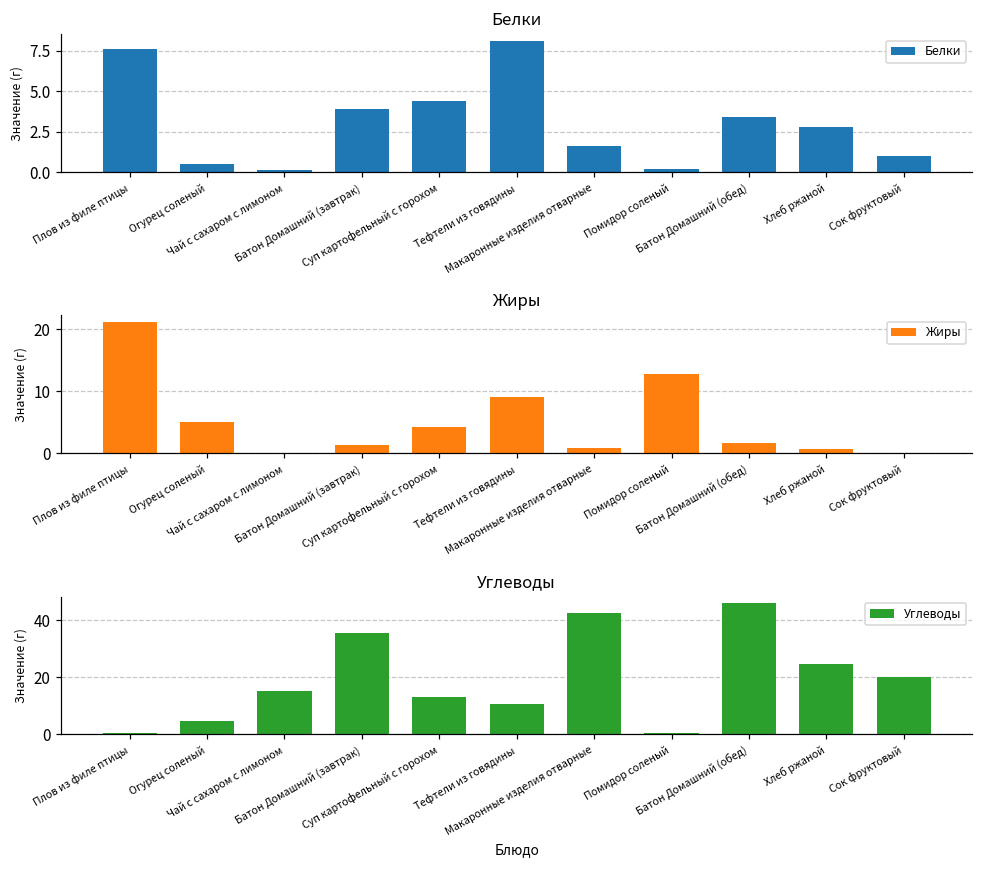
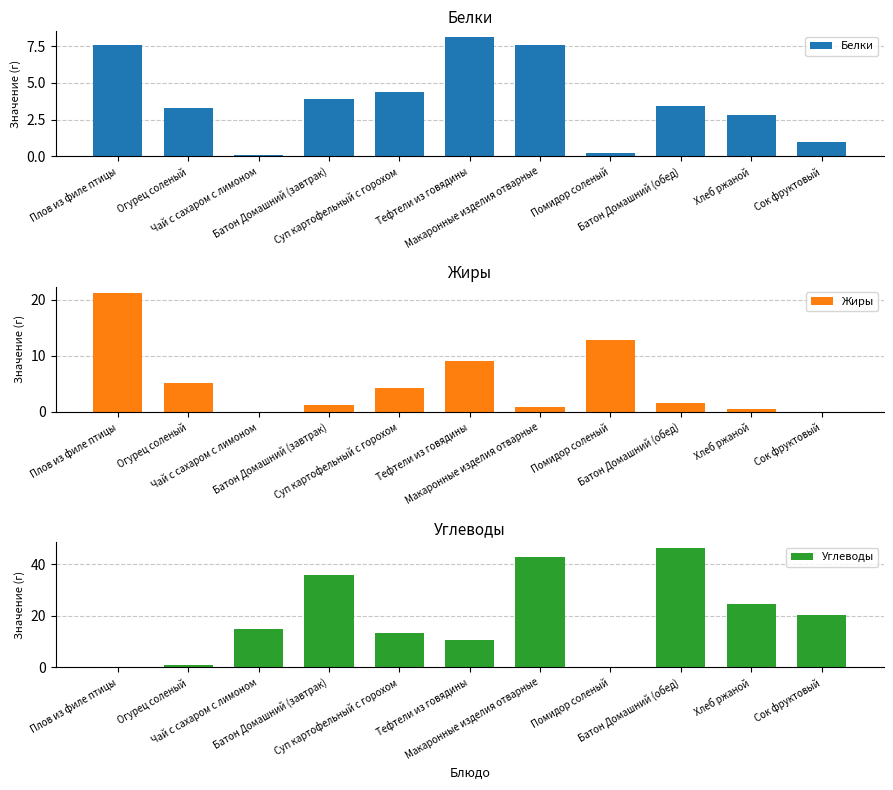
  {
    "Белки": {
      "Плов из филе птицы": 7.6,
-     "Огурец соленый": 0.5,
+     "Огурец соленый": 3.3,
      "Батон Домашний (завтрак)": 3.9,
      "Суп картофельный с горохом": 4.4,
      "Тефтели из говядины": 8.1,
-     "Макаронные изделия отварные": 1.6,
+     "Макаронные изделия отварные": 7.6,
      "Помидор соленый": 0.2,
      "Батон Домашний (обед)": 3.4,
      "Хлеб ржаной": 2.8,
      "Сок фруктовый": 1.0
    },
    "Жиры": {
      "Плов из филе птицы": 21,
      "Огурец соленый": 5,
      "Чай с сахаром с лимоном": 0,
      "Батон Домашний (завтрак)": 1,
      "Суп картофельный с горохом": 4,
      "Тефтели из говядины": 9,
      "Макаронные изделия отварные": 1,
      "Помидор соленый": 13,
      "Батон Домашний (обед)": 2,
      "Хлеб ржаной": 1,
      "Сок фруктовый": 0
    },
    "Углеводы": {
-     "Огурец соленый": 5,
+     "Огурец соленый": 1,
      "Чай с сахаром с лимоном": 15,
      "Батон Домашний (завтрак)": 36,
      "Суп картофельный с горохом": 13,
      "Тефтели из говядины": 11,
      "Макаронные изделия отварные": 43,
      "Батон Домашний (обед)": 46,
      "Хлеб ржаной": 25,
      "Сок фруктовый": 20
    }
  }
